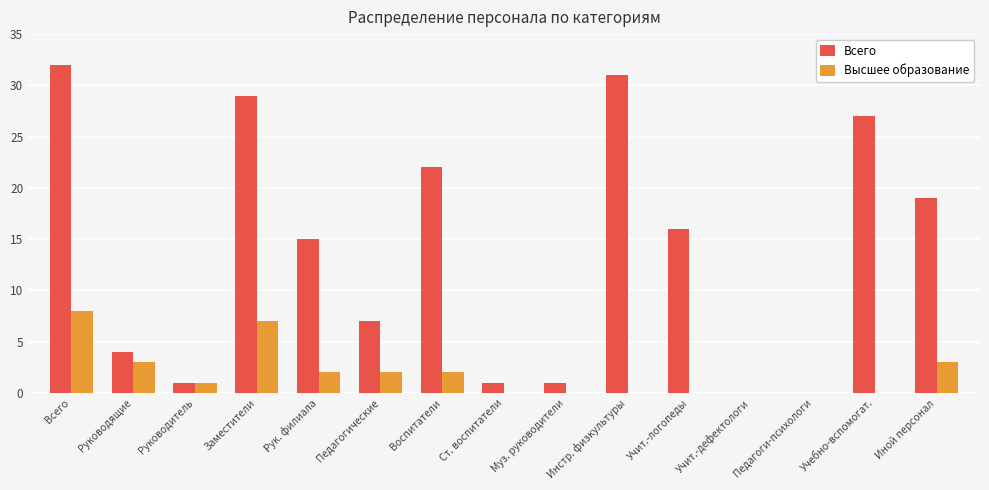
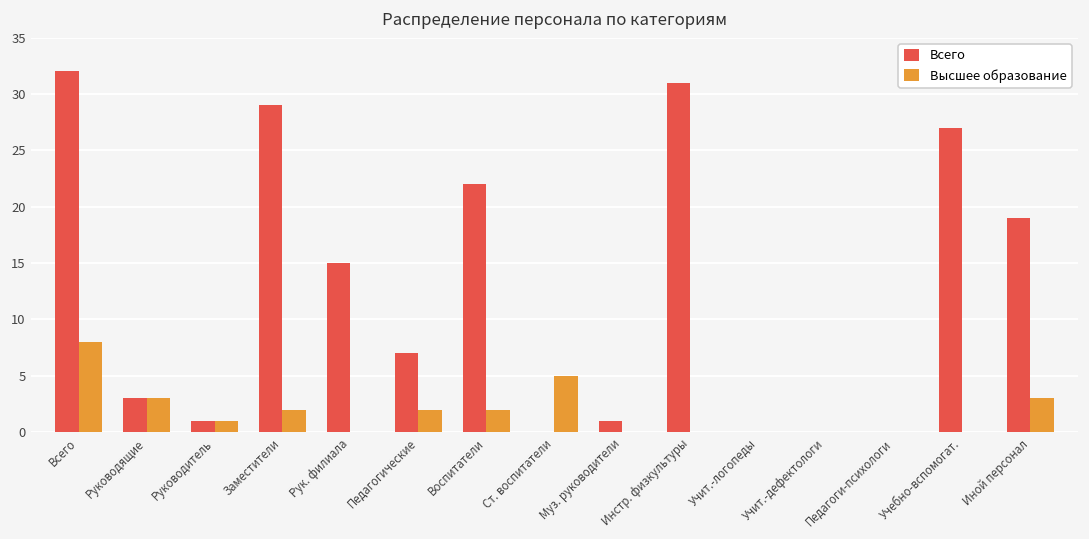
  {
    "Всего": {
      "Всего": 32,
-     "Руководящие": 4,
+     "Руководящие": 3,
      "Руководитель": 1,
      "Заместители": 29,
      "Рук. филиала": 15,
      "Педагогические": 7,
      "Воспитатели": 22,
-     "Ст. воспитатели": 1,
+     "Ст. воспитатели": 0,
      "Муз. руководители": 1,
      "Инстр. физкультуры": 31,
-     "Учит.-логопеды": 16,
+     "Учит.-логопеды": 0,
      "Учит.-дефектологи": 0,
      "Педагоги-психологи": 0,
      "Учебно-вспомогат.": 27,
      "Иной персонал": 19
    },
    "Высшее образование": {
      "Всего": 8,
      "Руководящие": 3,
      "Руководитель": 1,
-     "Заместители": 7,
-     "Рук. филиала": 2,
+     "Заместители": 2,
+     "Рук. филиала": 0,
      "Педагогические": 2,
      "Воспитатели": 2,
-     "Ст. воспитатели": 0,
+     "Ст. воспитатели": 5,
      "Муз. руководители": 0,
      "Инстр. физкультуры": 0,
      "Учит.-логопеды": 0,
      "Учит.-дефектологи": 0,
      "Педагоги-психологи": 0,
      "Учебно-вспомогат.": 0,
      "Иной персонал": 3
    }
  }
